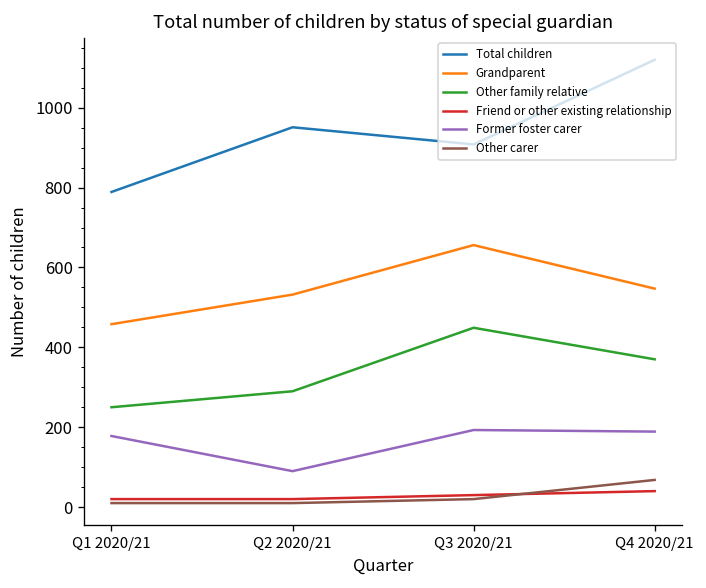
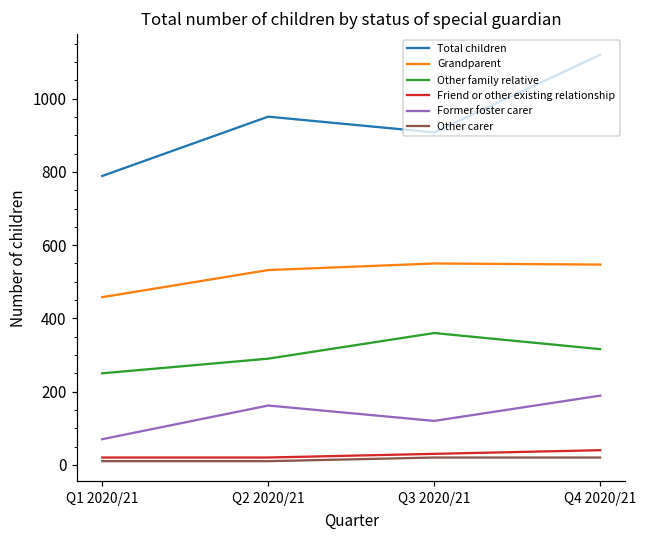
  {
    "Total children": {
      "Q1 2020/21": 790,
      "Q2 2020/21": 950
    },
    "Grandparent": {
      "Q1 2020/21": 460,
      "Q2 2020/21": 530,
-     "Q3 2020/21": 660,
+     "Q3 2020/21": 550,
      "Q4 2020/21": 550
    },
    "Other family relative": {
      "Q1 2020/21": 250,
      "Q2 2020/21": 290,
-     "Q3 2020/21": 450,
-     "Q4 2020/21": 370
+     "Q3 2020/21": 360,
+     "Q4 2020/21": 320
    },
    "Friend or other existing relationship": {
      "Q1 2020/21": 20,
      "Q2 2020/21": 20,
      "Q3 2020/21": 30,
      "Q4 2020/21": 40
    },
    "Former foster carer": {
-     "Q1 2020/21": 180,
-     "Q2 2020/21": 90,
-     "Q3 2020/21": 190,
+     "Q1 2020/21": 70,
+     "Q2 2020/21": 160,
+     "Q3 2020/21": 120,
      "Q4 2020/21": 190
    },
    "Other carer": {
      "Q1 2020/21": 10,
      "Q2 2020/21": 10,
      "Q3 2020/21": 20,
-     "Q4 2020/21": 70
+     "Q4 2020/21": 20
    }
  }
